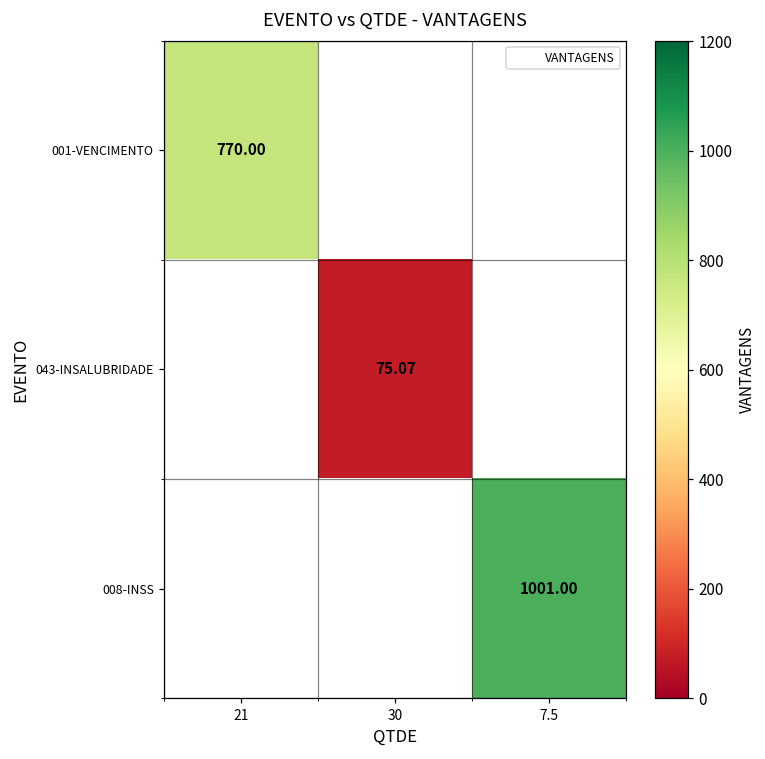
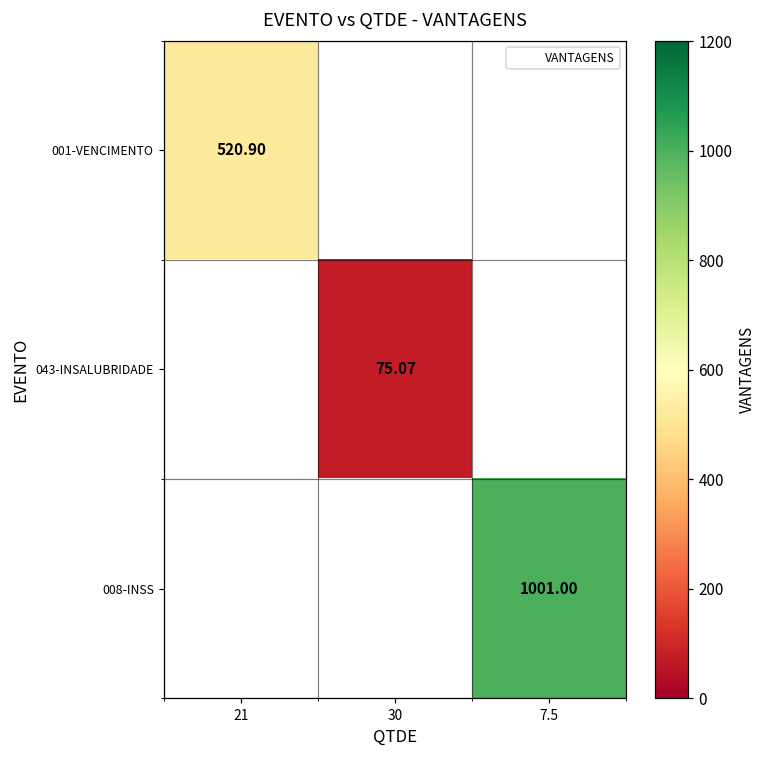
  {
    "001-VENCIMENTO": {
-     "21": 770.00
+     "21": 520.90
    },
    "043-INSALUBRIDADE": {
      "30": 75.07
    },
    "008-INSS": {
      "7.5": 1001.00
    }
  }
